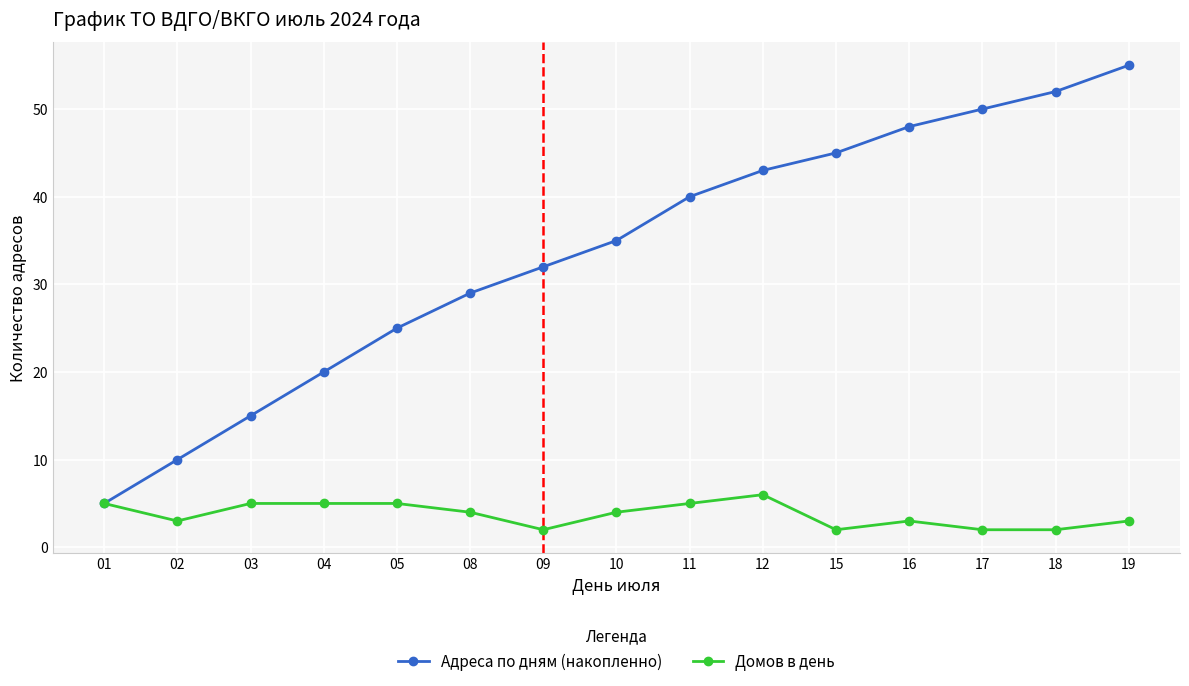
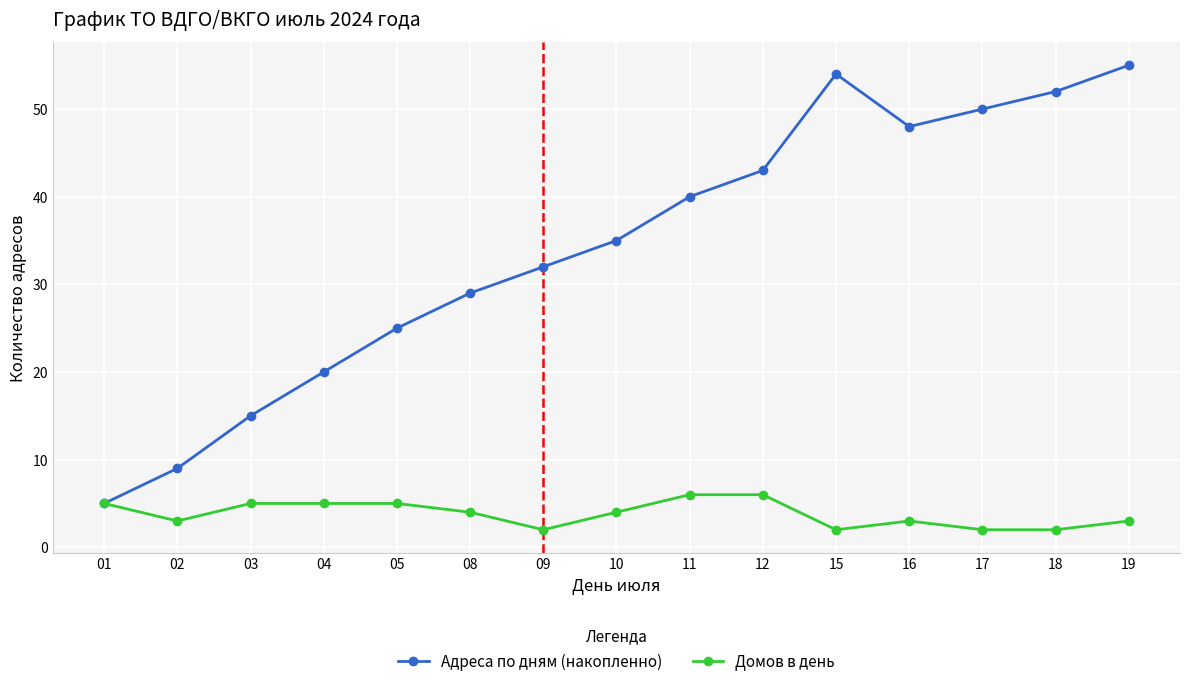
  {
    "Адреса по дням (накопленно)": {
-     "02": 10,
+     "02": 9,
      "03": 15,
      "04": 20,
      "05": 25,
      "08": 29,
      "09": 32,
      "10": 35,
      "11": 40,
      "12": 43,
-     "15": 45,
+     "15": 54,
      "16": 48,
      "17": 50,
      "18": 52,
      "19": 55
    },
    "Домов в день": {
      "02": 3,
      "03": 5,
      "04": 5,
      "05": 5,
      "08": 4,
      "09": 2,
      "10": 4,
-     "11": 5,
+     "11": 6,
      "12": 6,
      "15": 2,
      "16": 3,
      "17": 2,
      "18": 2,
      "19": 3
    }
  }
